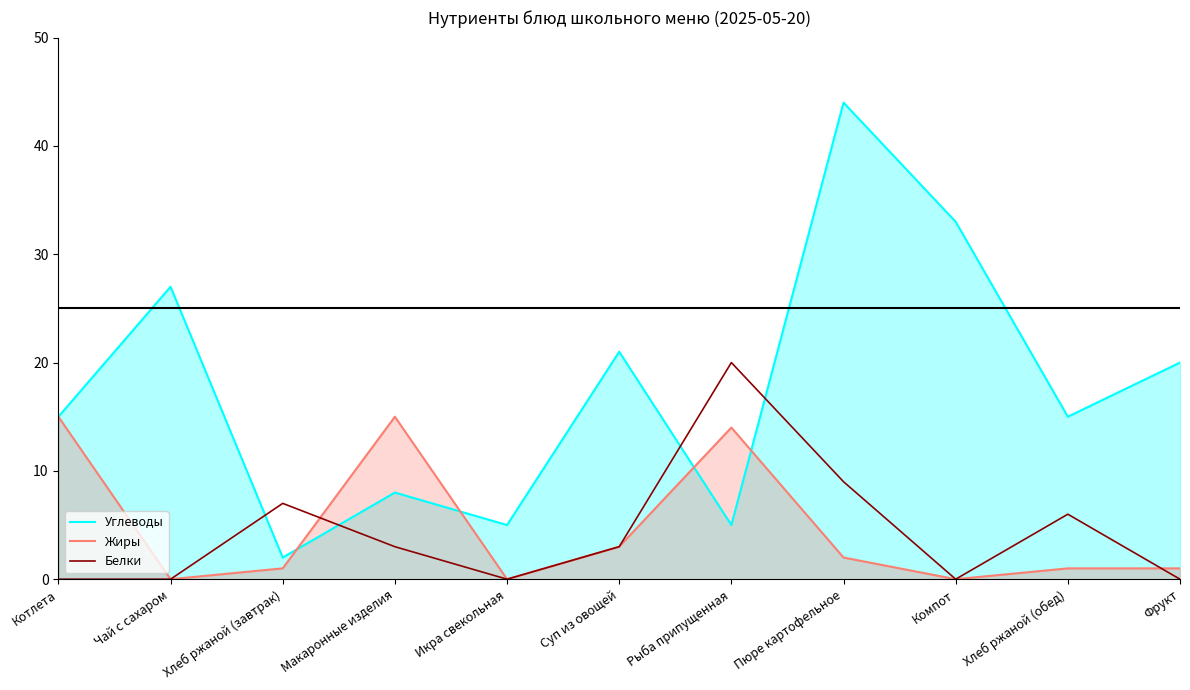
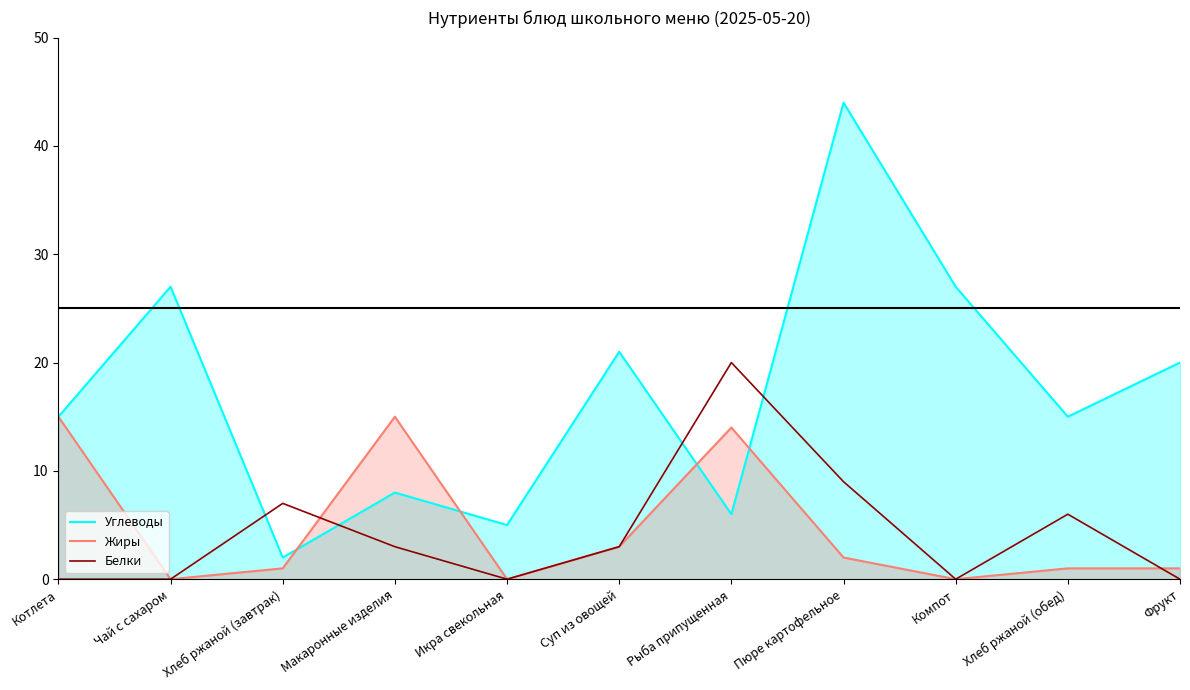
  {
    "Углеводы": {
      "Чай с сахаром": 27,
      "Хлеб ржаной (завтрак)": 2,
      "Макаронные изделия": 8,
      "Икра свекольная": 5,
      "Суп из овощей": 21,
-     "Рыба припущенная": 5,
+     "Рыба припущенная": 6,
      "Пюре картофельное": 44,
-     "Компот": 33,
+     "Компот": 27,
      "Хлеб ржаной (обед)": 15,
      "Фрукт": 20
    },
    "Жиры": {
      "Хлеб ржаной (завтрак)": 1,
      "Макаронные изделия": 15,
      "Рыба припущенная": 14,
      "Пюре картофельное": 2,
      "Хлеб ржаной (обед)": 1,
      "Фрукт": 1
    },
    "Белки": {
      "Котлета": 0,
      "Хлеб ржаной (завтрак)": 7,
      "Макаронные изделия": 3,
      "Рыба припущенная": 20,
      "Пюре картофельное": 9,
      "Хлеб ржаной (обед)": 6,
      "Фрукт": 0
    }
  }
